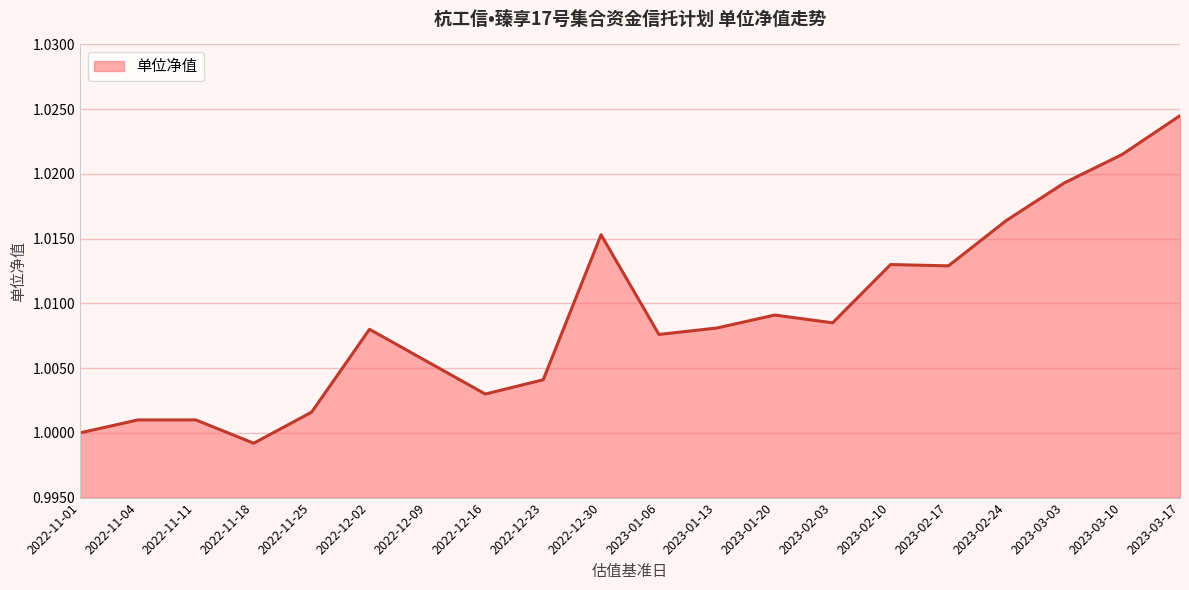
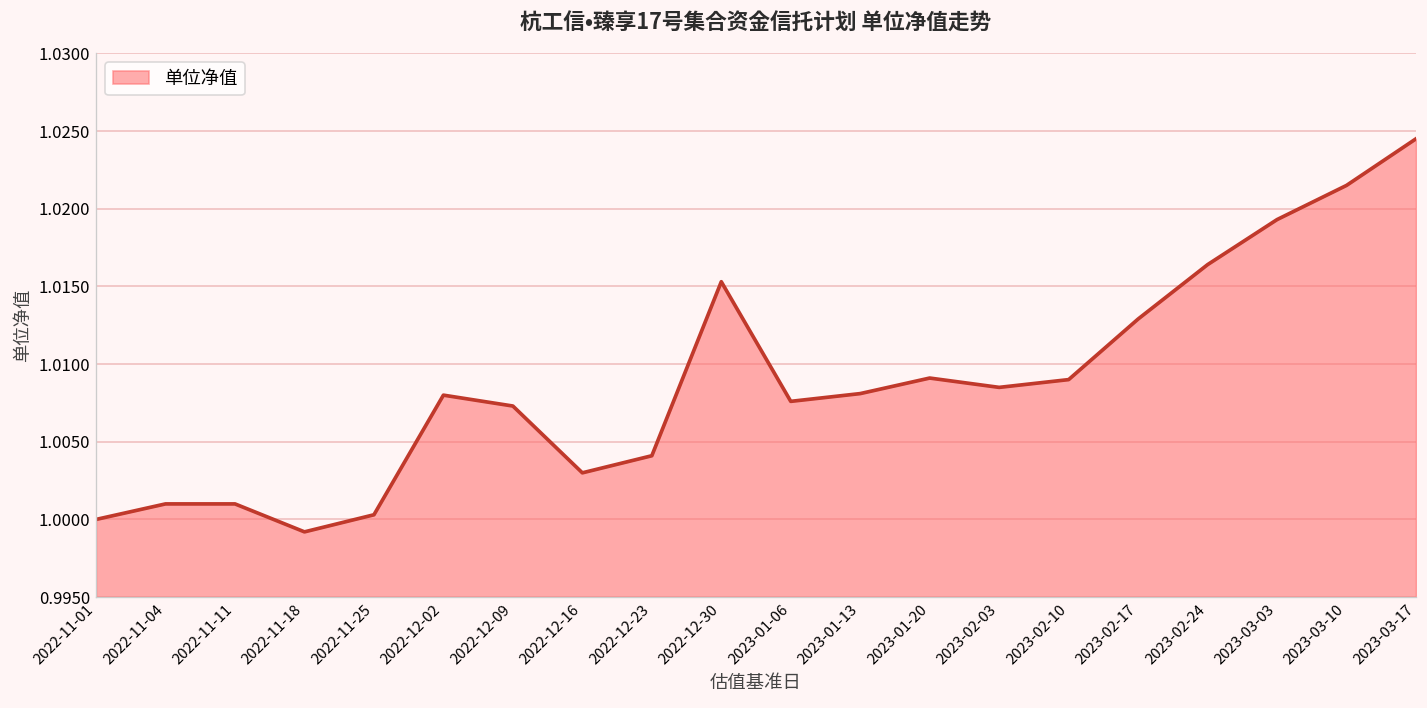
  {
    "2022-11-01": 1.0000,
    "2022-11-04": 1.0010,
    "2022-11-11": 1.0010,
    "2022-11-18": 0.9992,
-   "2022-11-25": 1.0016,
+   "2022-11-25": 1.0003,
    "2022-12-02": 1.0080,
-   "2022-12-09": 1.0055,
+   "2022-12-09": 1.0073,
    "2022-12-16": 1.0030,
    "2022-12-23": 1.0041,
    "2022-12-30": 1.0153,
    "2023-01-06": 1.0076,
    "2023-01-13": 1.0081,
    "2023-01-20": 1.0091,
    "2023-02-03": 1.0085,
-   "2023-02-10": 1.013,
+   "2023-02-10": 1.009,
    "2023-02-17": 1.0129,
    "2023-02-24": 1.0164,
    "2023-03-03": 1.0193,
    "2023-03-10": 1.0215,
    "2023-03-17": 1.0245
  }
